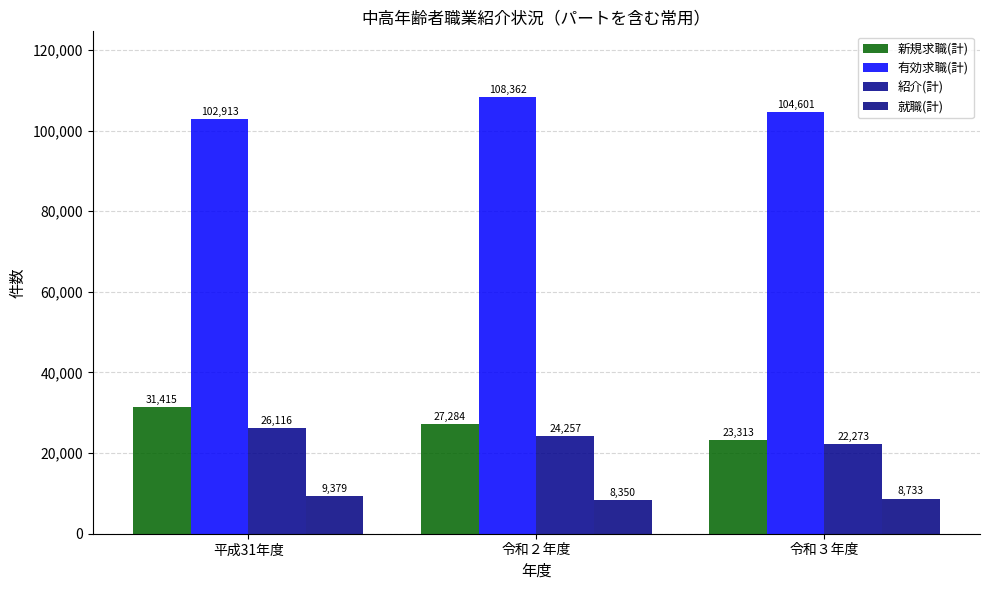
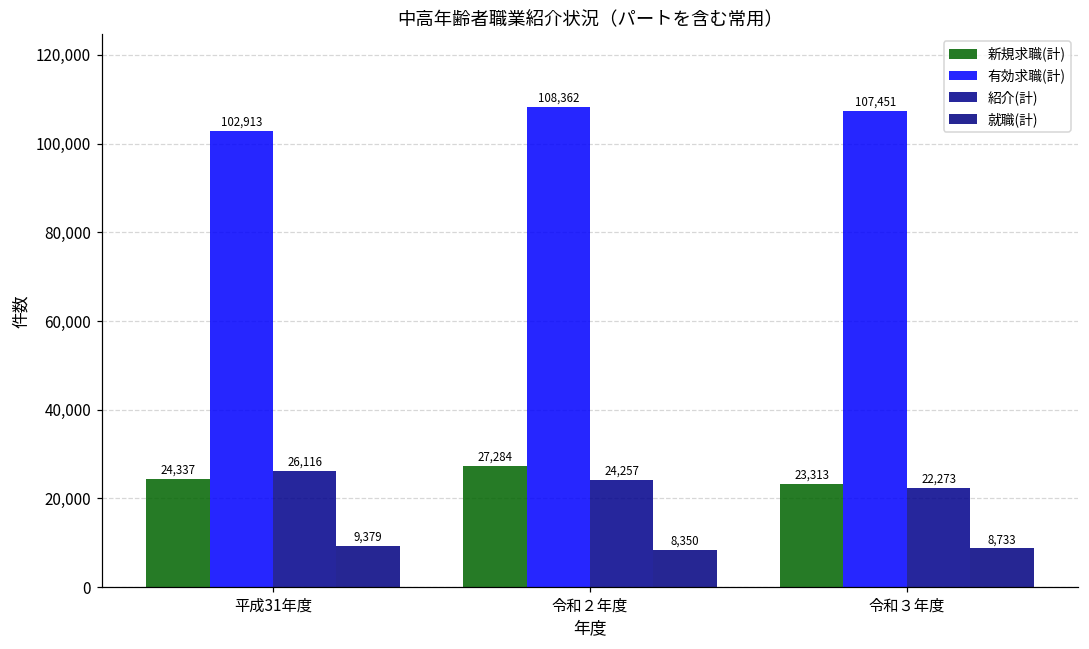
  {
    "新規求職(計)": {
-     "平成31年度": "31,415",
+     "平成31年度": "24,337",
      "令和２年度": "27,284",
      "令和３年度": "23,313"
    },
    "有効求職(計)": {
      "平成31年度": "102,913",
      "令和２年度": "108,362",
-     "令和３年度": "104,601"
+     "令和３年度": "107,451"
    }
  }
